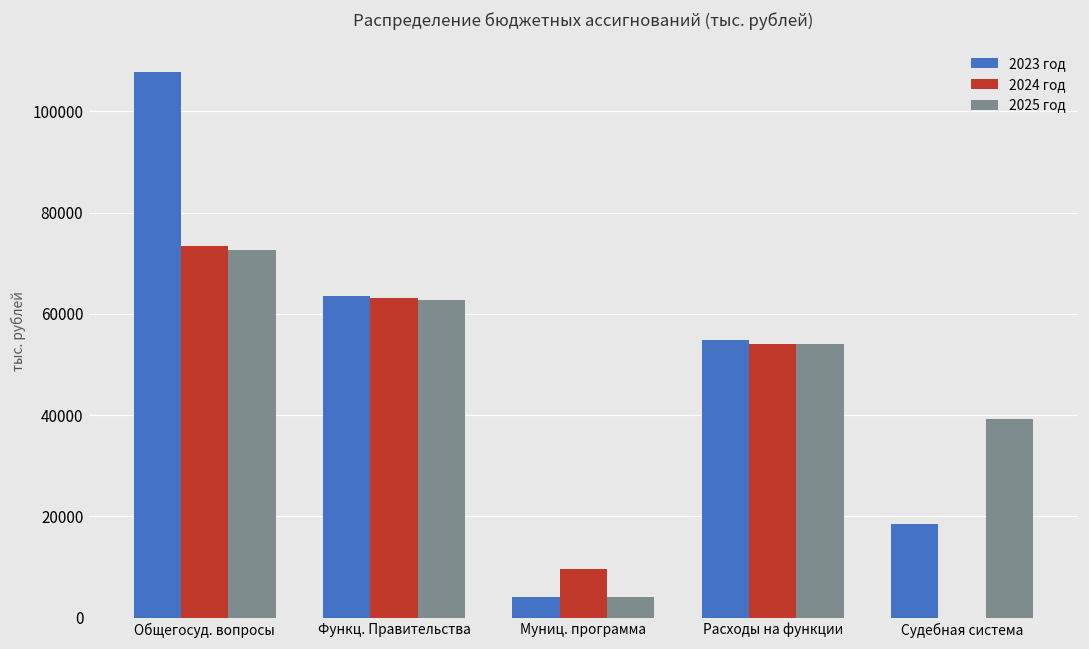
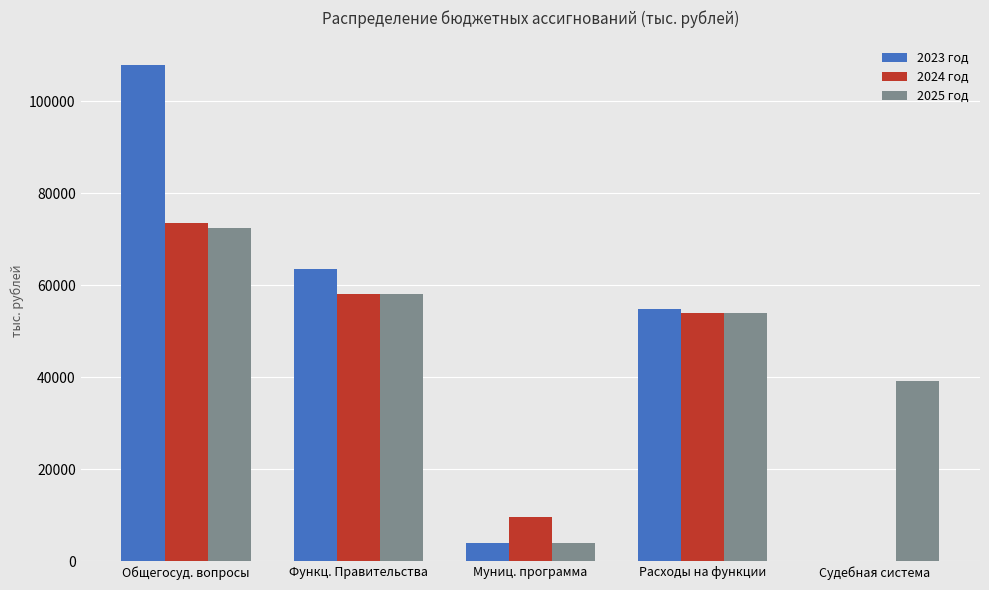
  {
    "2023 год": {
      "Общегосуд. вопросы": 108000,
      "Функц. Правительства": 64000,
      "Муниц. программа": 4000,
      "Расходы на функции": 55000,
-     "Судебная система": 18000
+     "Судебная система": 0
    },
    "2024 год": {
      "Общегосуд. вопросы": 73000,
-     "Функц. Правительства": 63000,
+     "Функц. Правительства": 58000,
      "Муниц. программа": 10000,
      "Расходы на функции": 54000
    },
    "2025 год": {
      "Общегосуд. вопросы": 73000,
-     "Функц. Правительства": 63000,
+     "Функц. Правительства": 58000,
      "Муниц. программа": 4000,
      "Расходы на функции": 54000,
      "Судебная система": 39000
    }
  }
